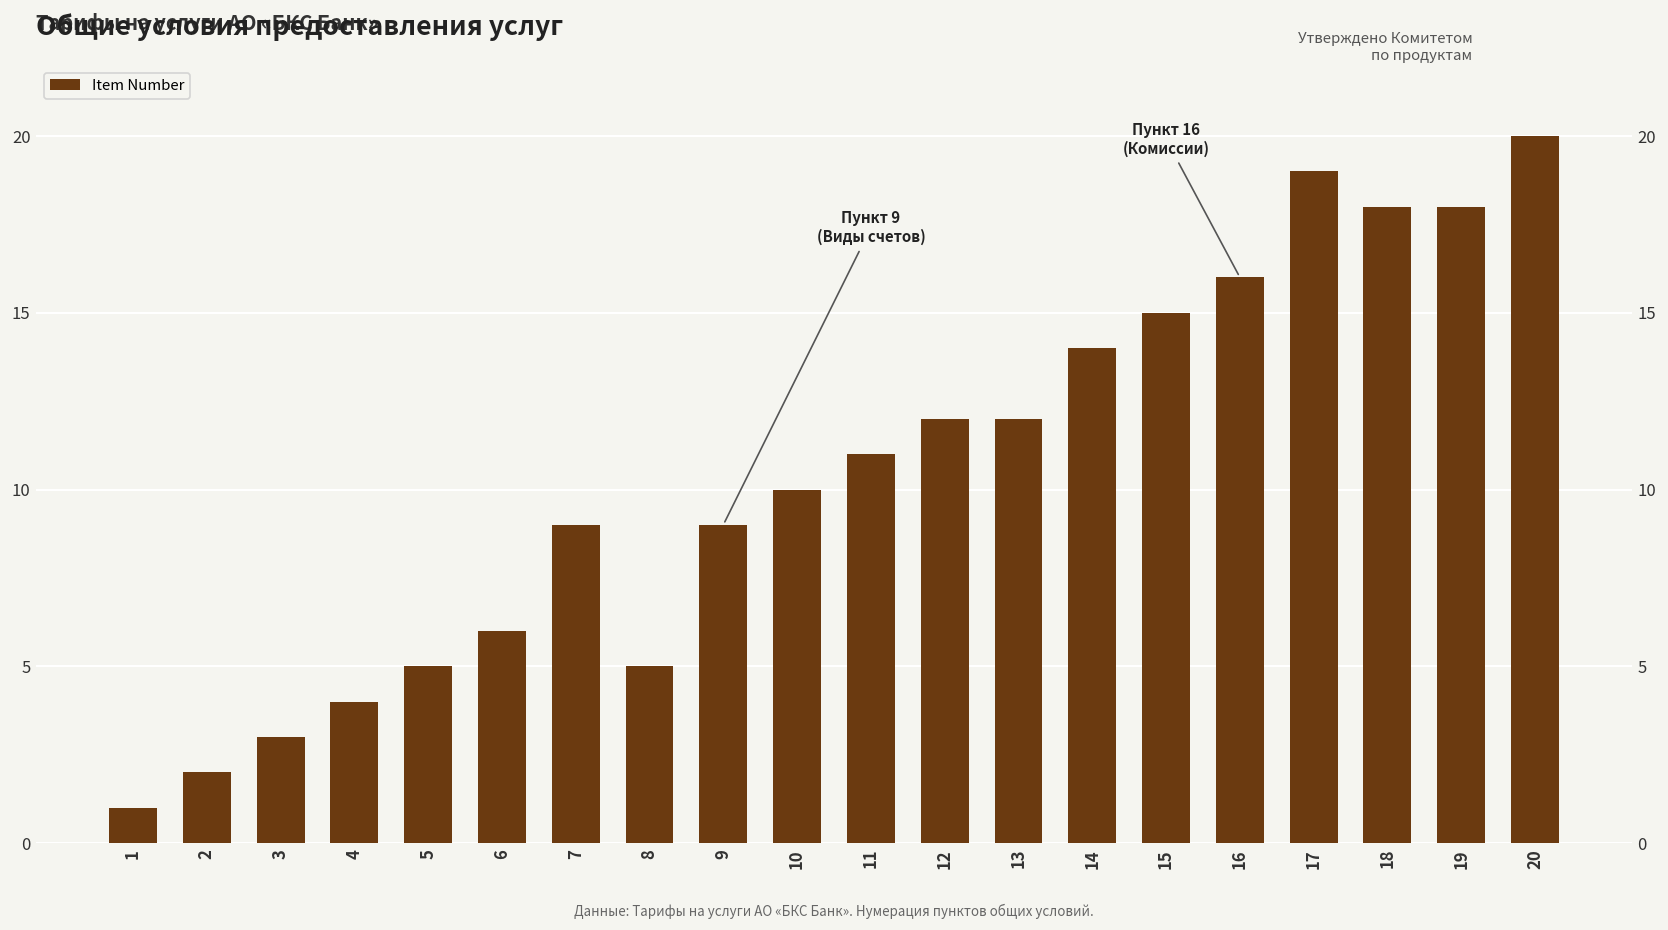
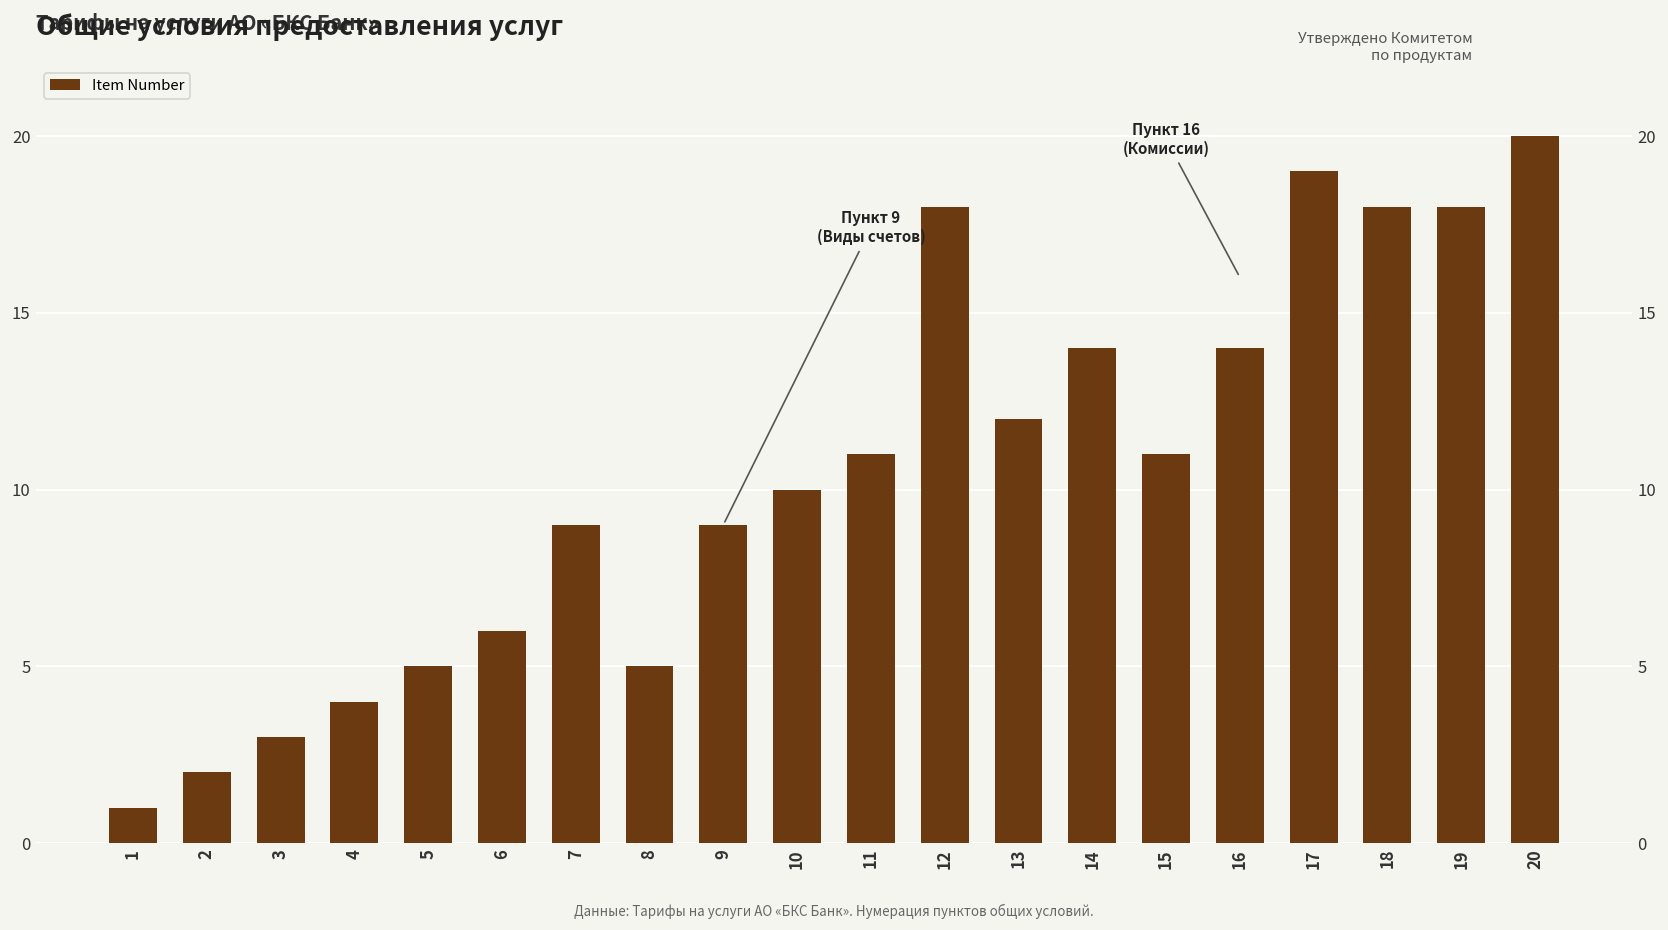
  {
    "1": 1,
    "2": 2,
    "3": 3,
    "4": 4,
    "5": 5,
    "6": 6,
    "7": 9,
    "8": 5,
-   "12": 12,
+   "12": 18,
    "13": 12,
    "14": 14,
-   "15": 15,
-   "16": 16,
+   "15": 11,
+   "16": 14,
    "17": 19,
    "18": 18,
    "19": 18,
    "20": 20
  }
